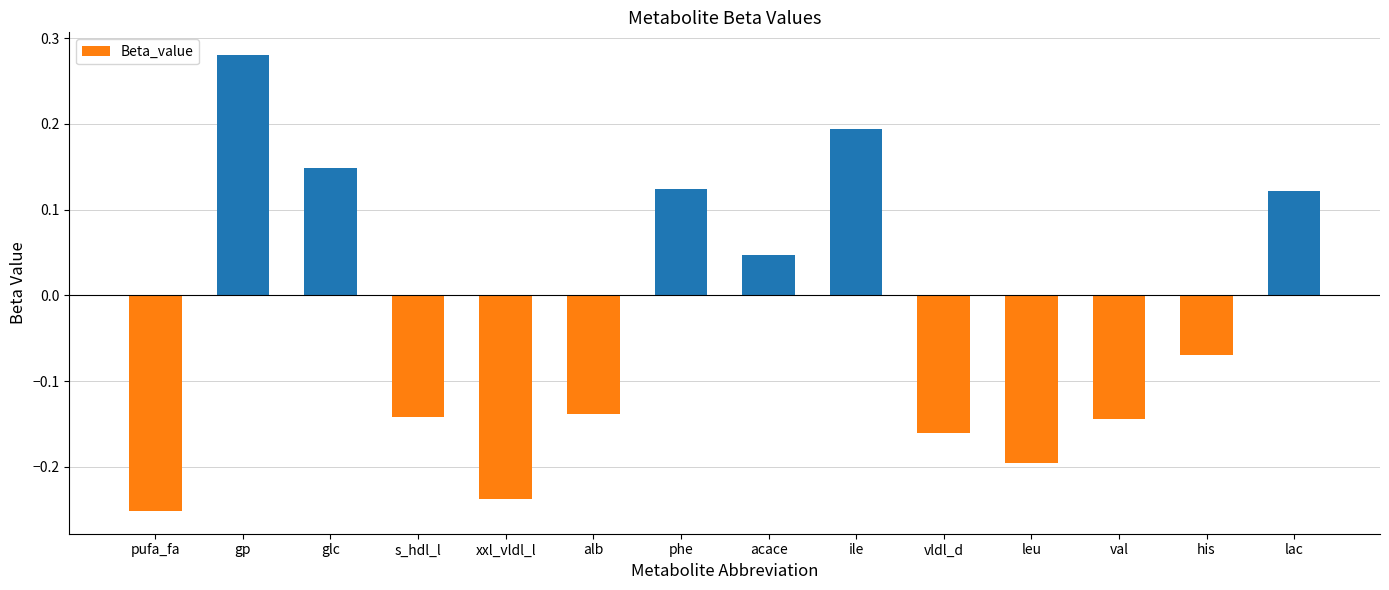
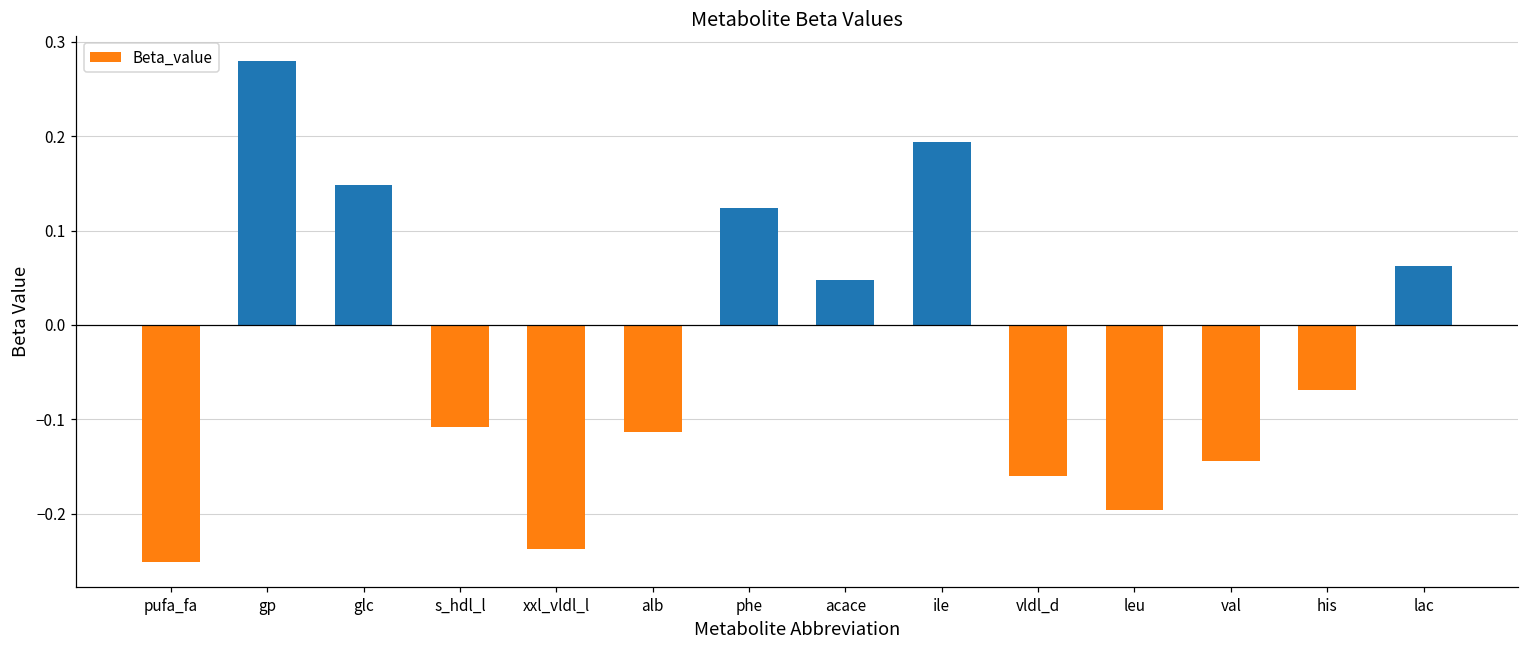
  {
    "pufa_fa": -0.25,
    "gp": 0.28,
    "glc": 0.15,
-   "s_hdl_l": -0.14,
+   "s_hdl_l": -0.11,
    "xxl_vldl_l": -0.24,
-   "alb": -0.14,
+   "alb": -0.11,
    "phe": 0.12,
    "acace": 0.05,
    "ile": 0.19,
    "vldl_d": -0.16,
    "leu": -0.20,
    "val": -0.14,
    "his": -0.07,
-   "lac": 0.12
+   "lac": 0.06
  }
